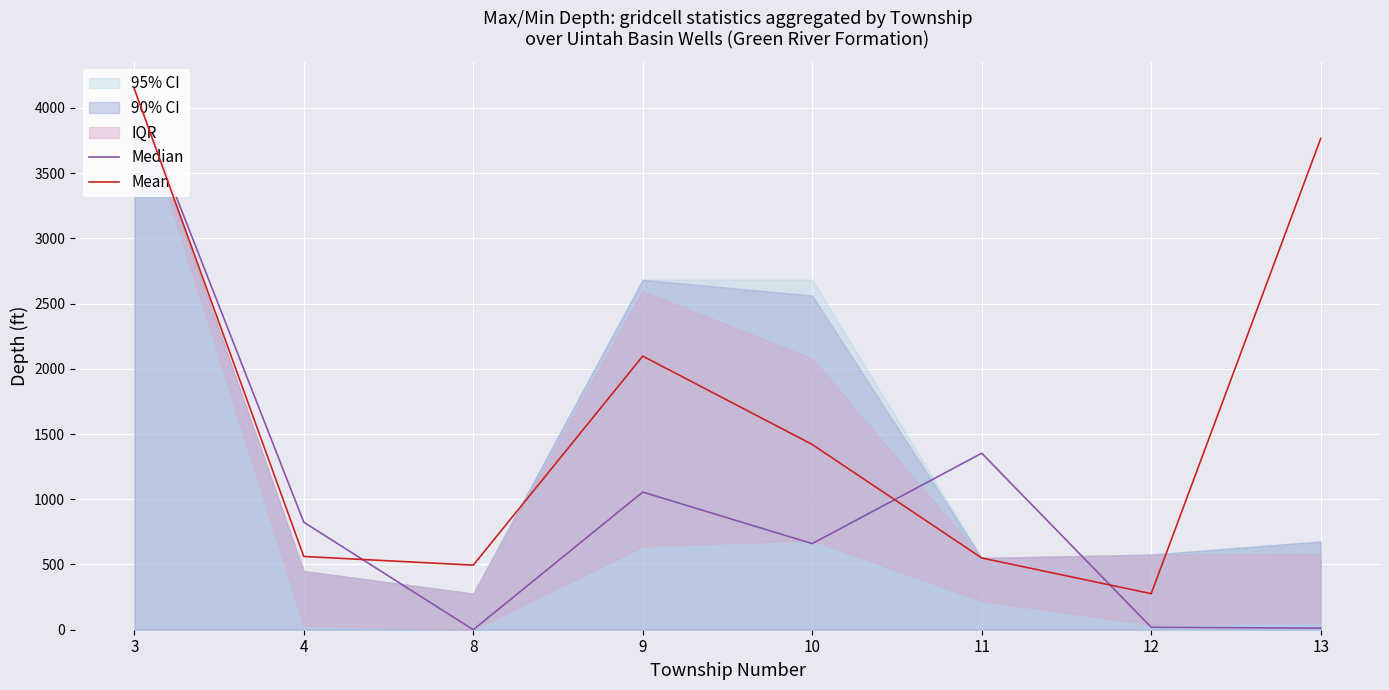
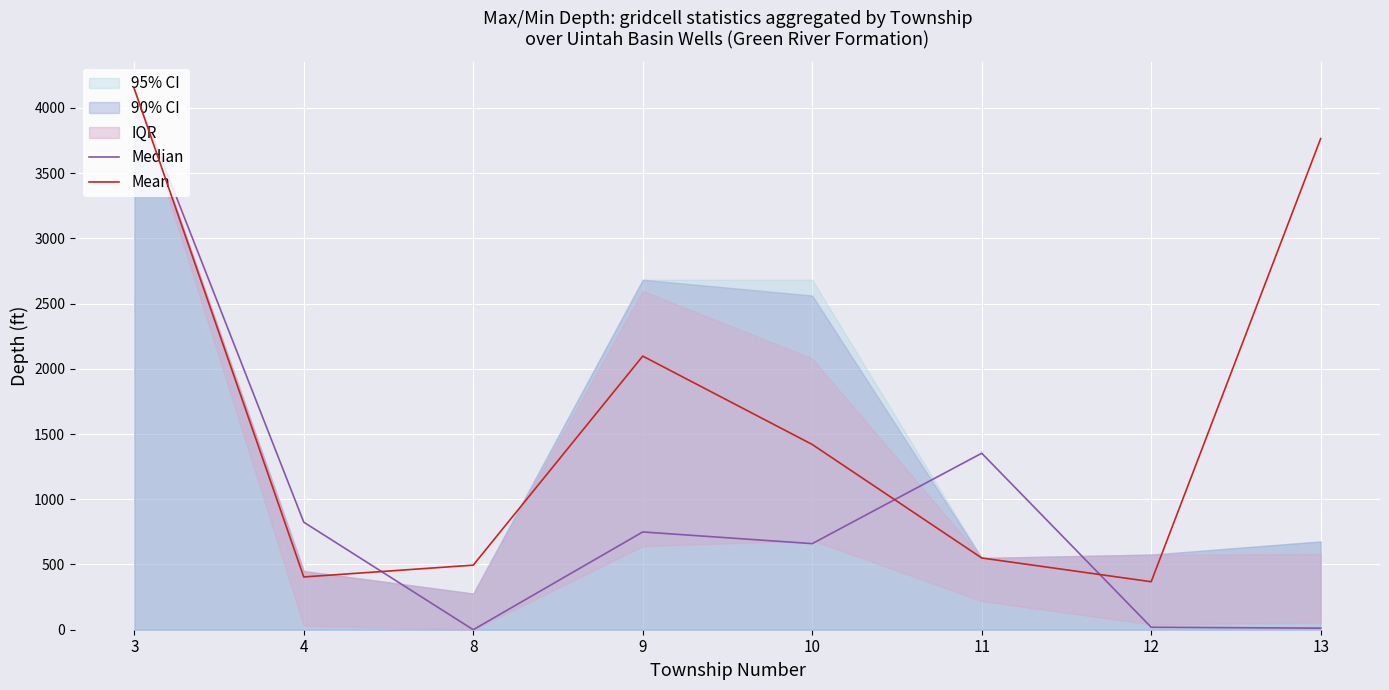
  {
    "Median": {
      "4": 820,
      "8": 0,
-     "9": 1060,
+     "9": 750,
      "10": 660,
      "11": 1350,
      "12": 20,
      "13": 10
    },
    "Mean": {
-     "4": 560,
+     "4": 400,
      "8": 500,
      "9": 2100,
      "10": 1420,
-     "12": 280,
+     "12": 370,
      "13": 3770
    }
  }
